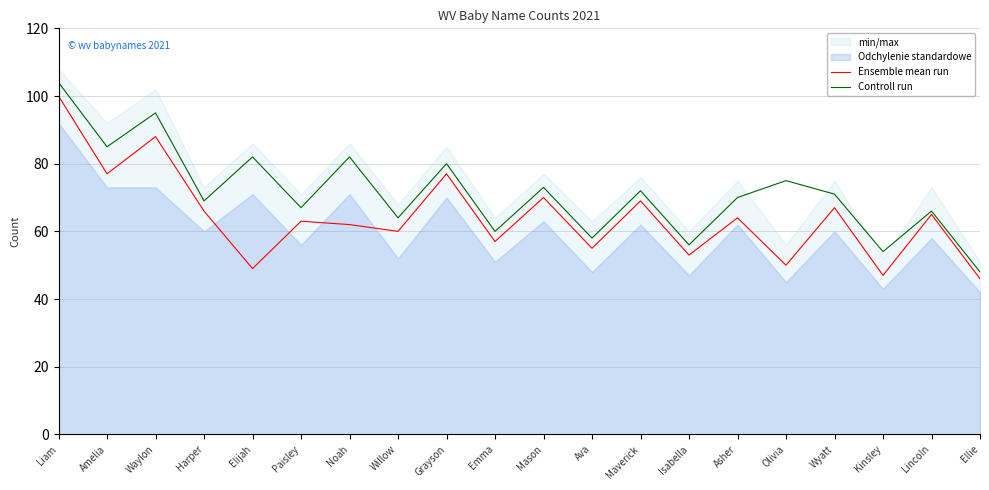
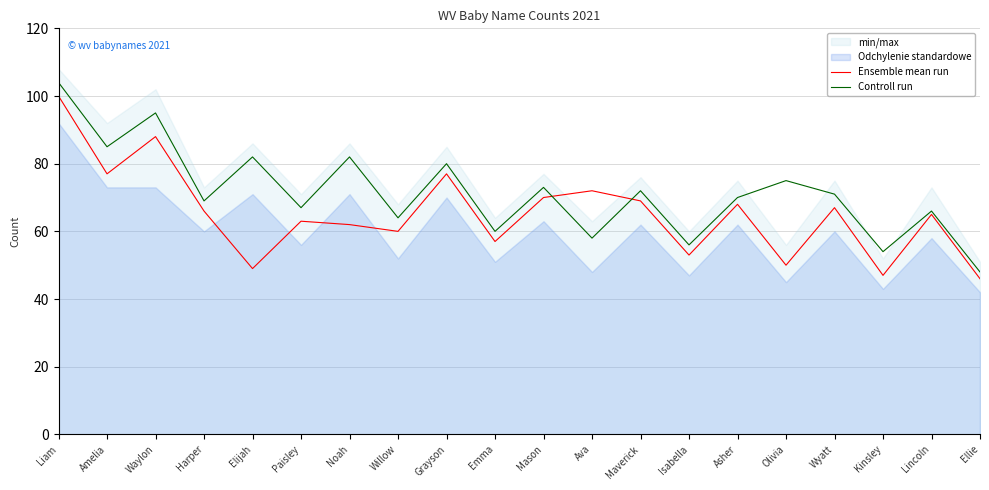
  {
    "Ensemble mean run": {
      "Liam": 100,
      "Amelia": 77,
      "Waylon": 88,
      "Harper": 66,
      "Elijah": 49,
      "Paisley": 63,
      "Noah": 62,
      "Willow": 60,
      "Grayson": 77,
      "Emma": 57,
      "Mason": 70,
-     "Ava": 55,
+     "Ava": 72,
      "Maverick": 69,
      "Isabella": 53,
-     "Asher": 64,
+     "Asher": 68,
      "Olivia": 50,
      "Wyatt": 67,
      "Kinsley": 47,
      "Lincoln": 65,
      "Ellie": 46
    },
    "Controll run": {
      "Liam": 104,
      "Amelia": 85,
      "Waylon": 95,
      "Harper": 69,
      "Elijah": 82,
      "Paisley": 67,
      "Noah": 82,
      "Willow": 64,
      "Grayson": 80,
      "Emma": 60,
      "Mason": 73,
      "Ava": 58,
      "Maverick": 72,
      "Isabella": 56,
      "Asher": 70,
      "Olivia": 75,
      "Wyatt": 71,
      "Kinsley": 54,
      "Lincoln": 66,
      "Ellie": 48
    }
  }
